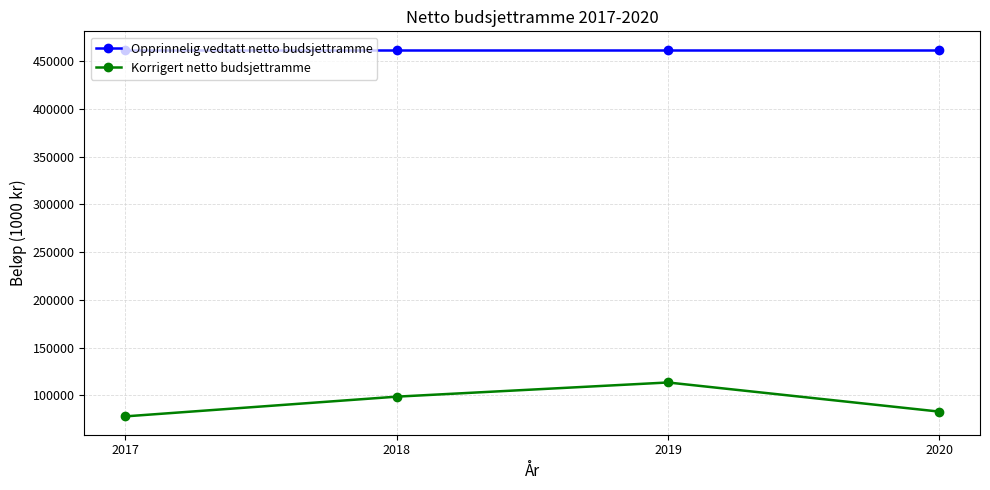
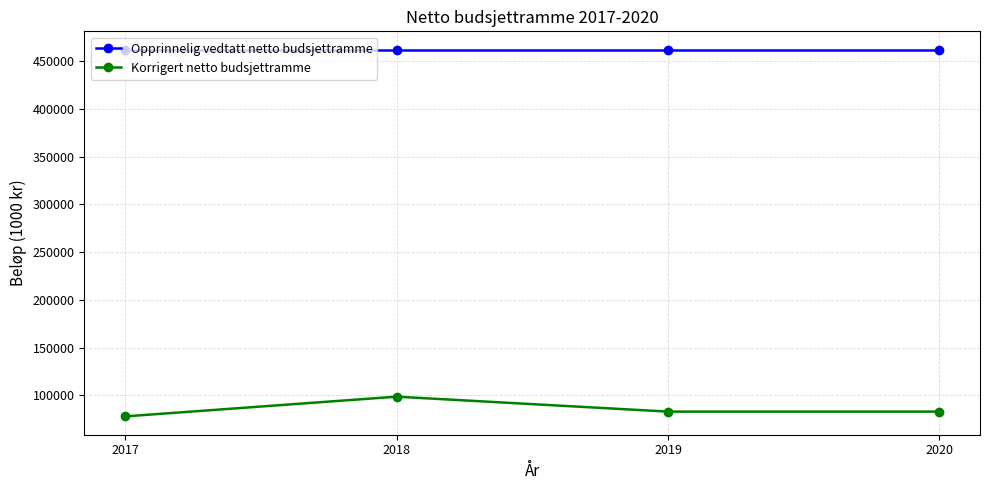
  {
    "Opprinnelig vedtatt netto budsjettramme": {
      "2018": 460000,
      "2019": 460000,
      "2020": 460000
    },
    "Korrigert netto budsjettramme": {
      "2017": 80000,
      "2018": 100000,
-     "2019": 110000,
+     "2019": 80000,
      "2020": 80000
    }
  }
